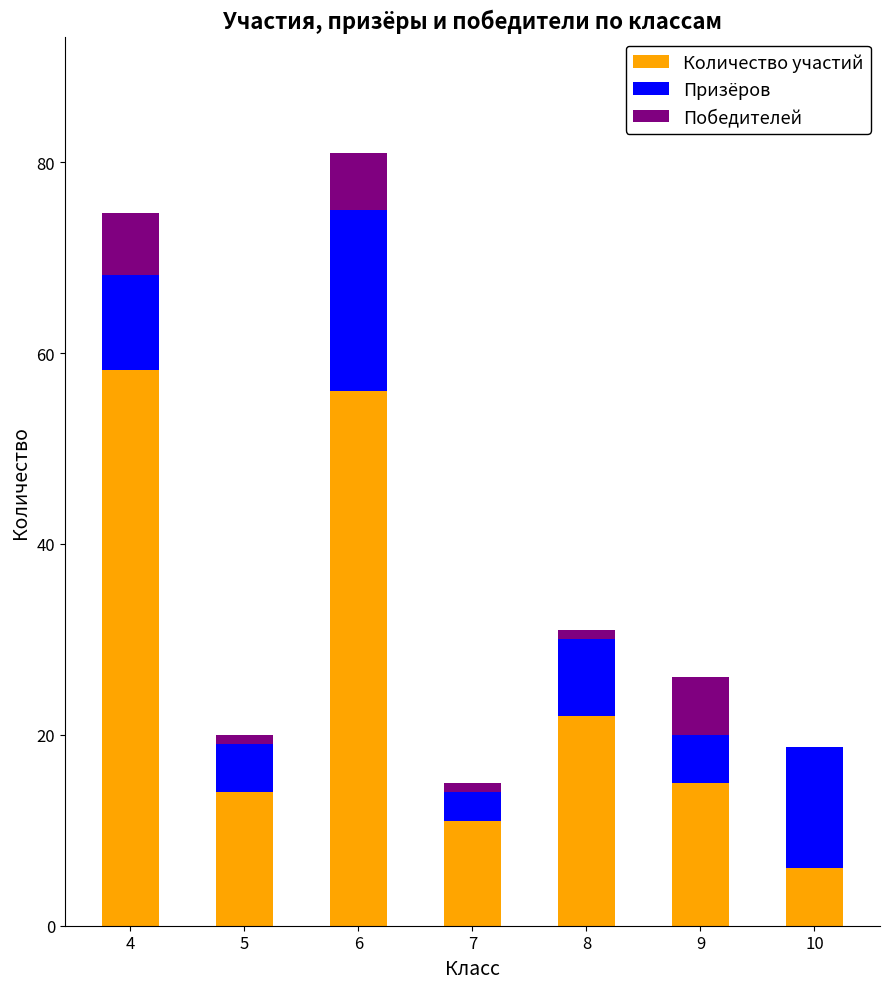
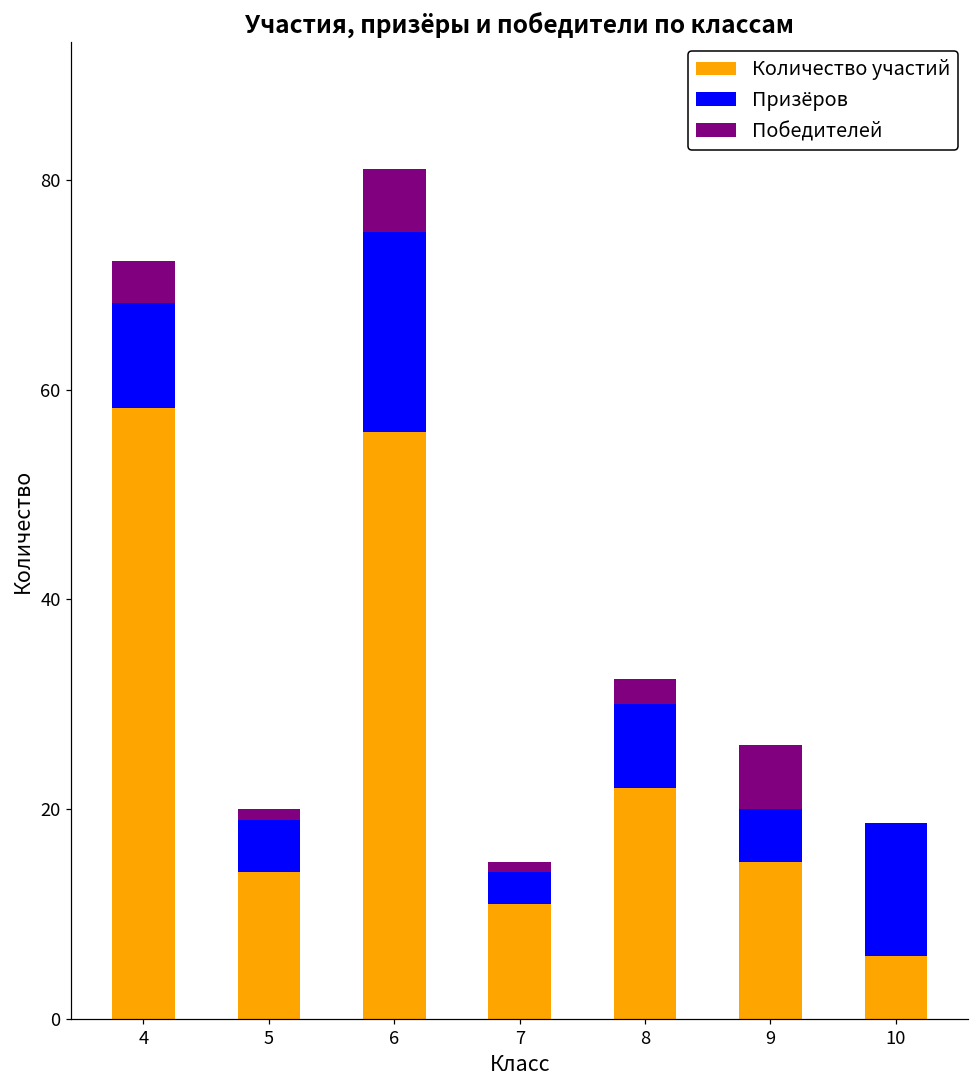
  {
    "Количество участий": {
      "4": 58,
      "5": 14,
      "6": 56,
      "7": 11,
      "8": 22,
      "9": 15,
      "10": 6
    },
    "Призёров": {
      "4": 10,
      "5": 5,
      "6": 19,
      "7": 3,
      "8": 8,
      "9": 5,
      "10": 13
    },
    "Победителей": {
-     "4": 7,
+     "4": 4,
      "5": 1,
      "6": 6,
      "7": 1,
-     "8": 1,
+     "8": 2,
      "9": 6,
      "10": 0
    }
  }
